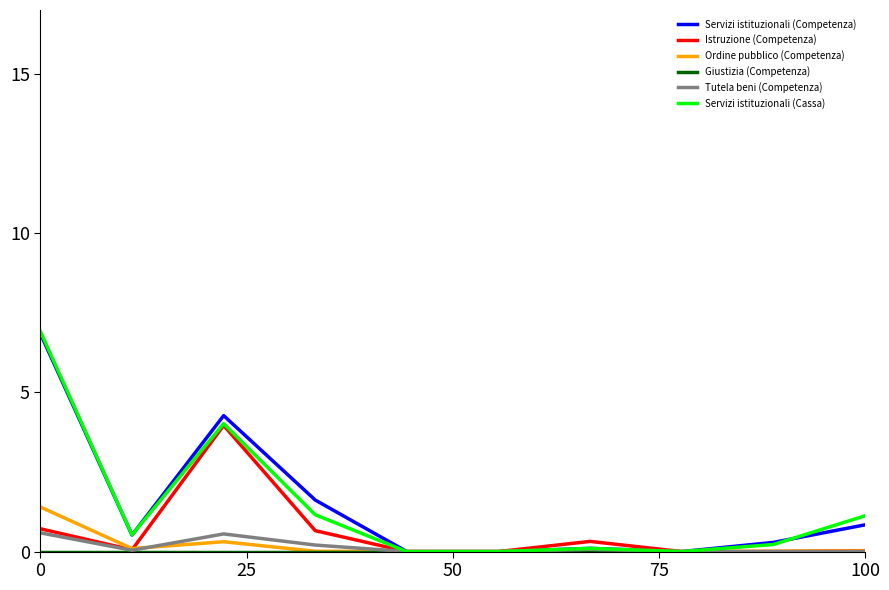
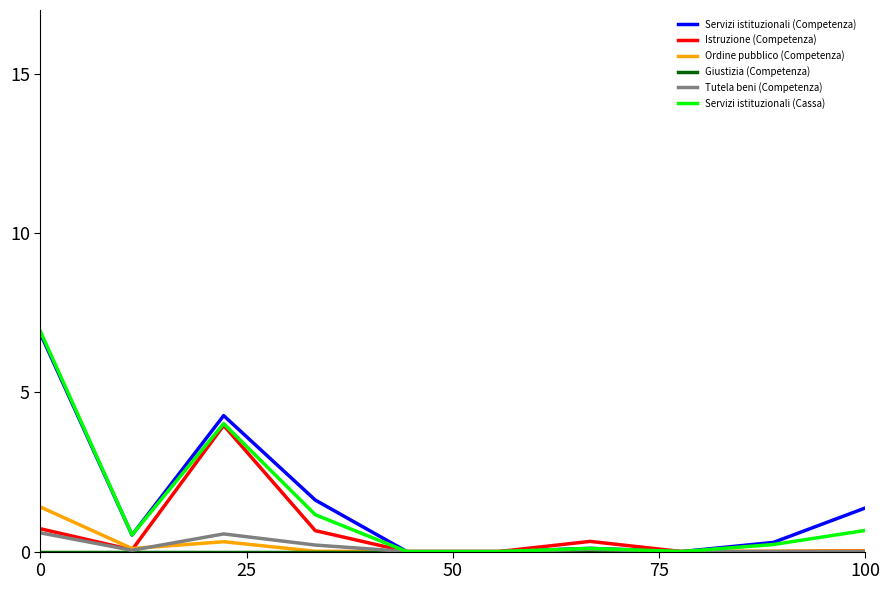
  {
    "Servizi istituzionali (Competenza)": {
-     "100": 0.8
+     "100": 1.4
    },
    "Istruzione (Competenza)": {
      "0": 0.7
    },
    "Ordine pubblico (Competenza)": {
      "0": 1.4
    },
    "Giustizia (Competenza)": {
      "0": 0.0
    },
    "Tutela beni (Competenza)": {
      "0": 0.6
    },
    "Servizi istituzionali (Cassa)": {
-     "100": 1.1
+     "100": 0.7
    }
  }
